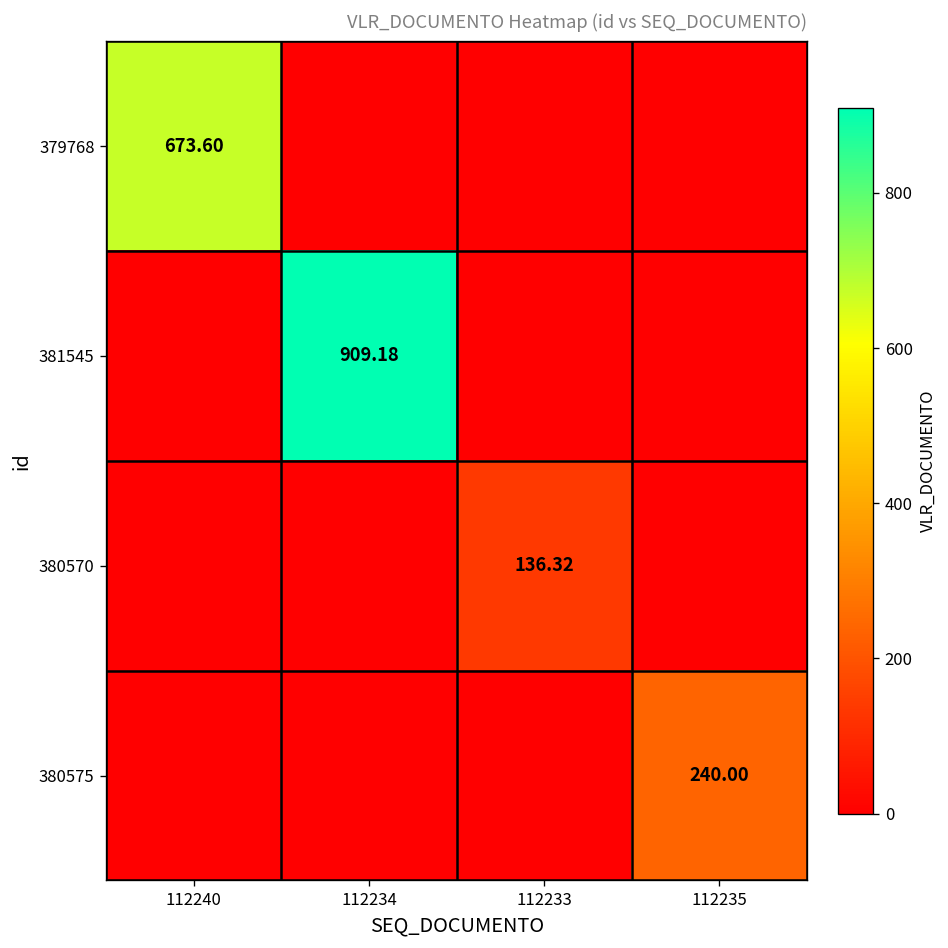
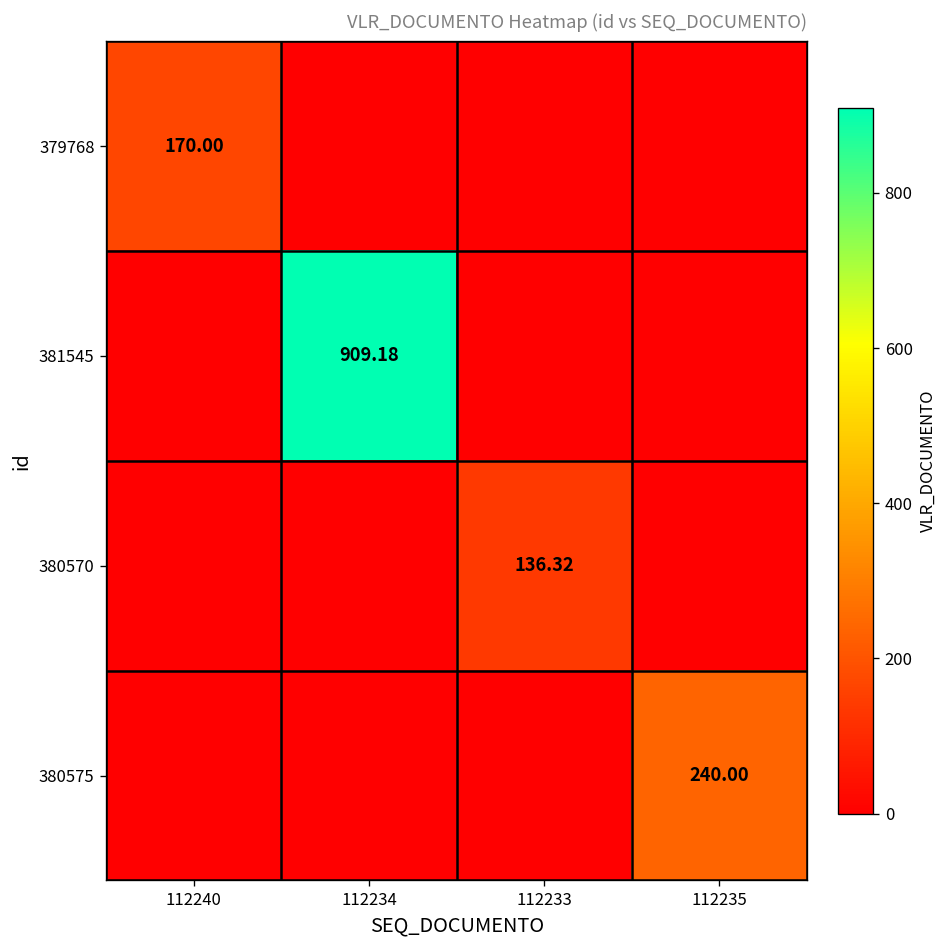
  {
    "379768": {
-     "112240": 673.60
+     "112240": 170.00
    },
    "381545": {
      "112234": 909.18
    },
    "380570": {
      "112233": 136.32
    },
    "380575": {
      "112235": 240.00
    }
  }
